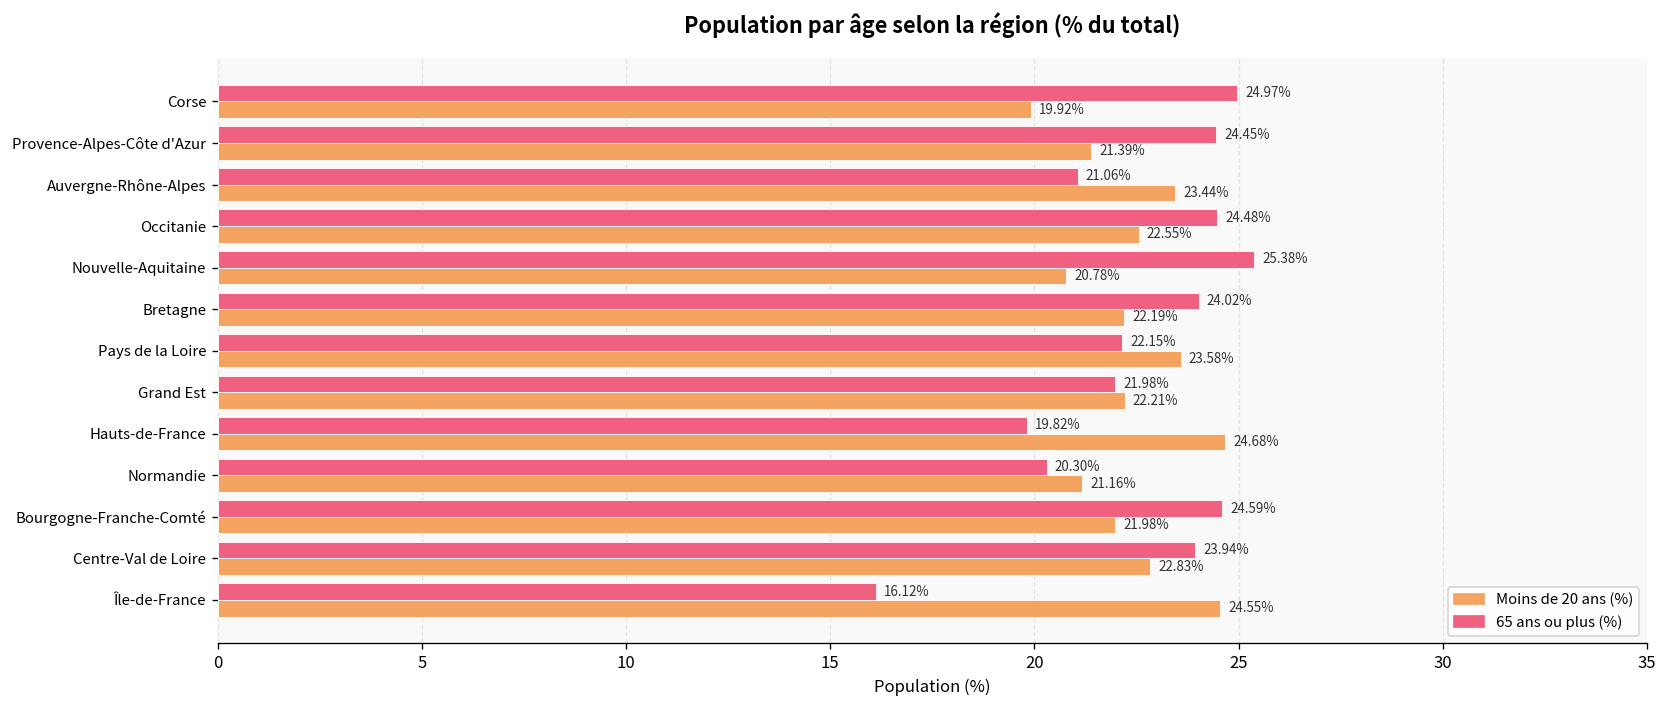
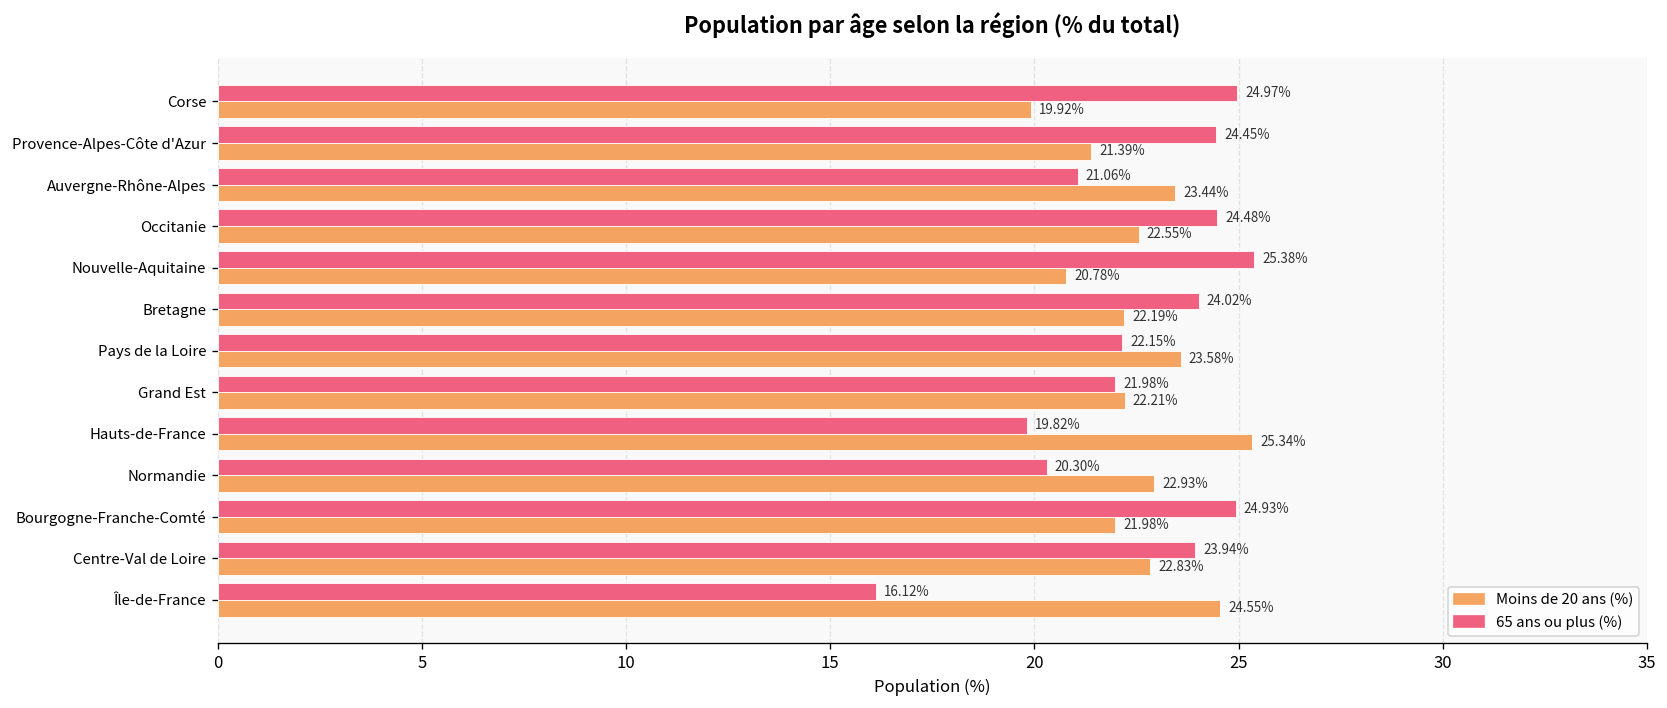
  {
    "Moins de 20 ans (%)": {
      "Corse": "19.92%",
      "Provence-Alpes-Côte d'Azur": "21.39%",
      "Auvergne-Rhône-Alpes": "23.44%",
      "Occitanie": "22.55%",
      "Nouvelle-Aquitaine": "20.78%",
      "Bretagne": "22.19%",
      "Pays de la Loire": "23.58%",
      "Grand Est": "22.21%",
-     "Hauts-de-France": "24.68%",
-     "Normandie": "21.16%",
+     "Hauts-de-France": "25.34%",
+     "Normandie": "22.93%",
      "Bourgogne-Franche-Comté": "21.98%",
      "Centre-Val de Loire": "22.83%",
      "Île-de-France": "24.55%"
    },
    "65 ans ou plus (%)": {
      "Corse": "24.97%",
      "Provence-Alpes-Côte d'Azur": "24.45%",
      "Auvergne-Rhône-Alpes": "21.06%",
      "Occitanie": "24.48%",
      "Nouvelle-Aquitaine": "25.38%",
      "Bretagne": "24.02%",
      "Pays de la Loire": "22.15%",
      "Grand Est": "21.98%",
      "Hauts-de-France": "19.82%",
      "Normandie": "20.30%",
-     "Bourgogne-Franche-Comté": "24.59%",
+     "Bourgogne-Franche-Comté": "24.93%",
      "Centre-Val de Loire": "23.94%",
      "Île-de-France": "16.12%"
    }
  }
